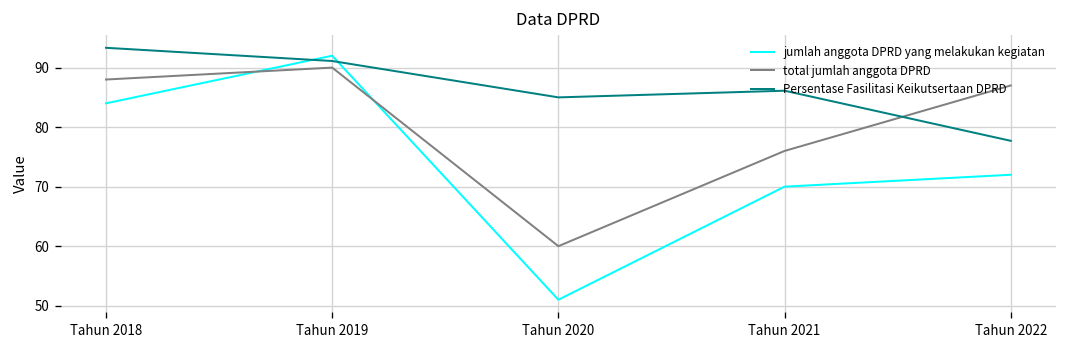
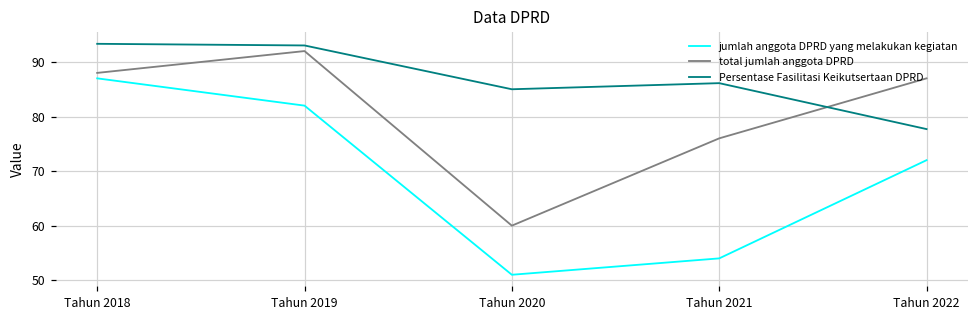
  {
    "jumlah anggota DPRD yang melakukan kegiatan": {
-     "Tahun 2018": 84,
-     "Tahun 2019": 92,
+     "Tahun 2018": 87,
+     "Tahun 2019": 82,
      "Tahun 2020": 51,
-     "Tahun 2021": 70,
+     "Tahun 2021": 54,
      "Tahun 2022": 72
    },
    "total jumlah anggota DPRD": {
      "Tahun 2018": 88,
-     "Tahun 2019": 90,
+     "Tahun 2019": 92,
      "Tahun 2020": 60,
      "Tahun 2021": 76,
      "Tahun 2022": 87
    },
    "Persentase Fasilitasi Keikutsertaan DPRD": {
      "Tahun 2018": 93,
-     "Tahun 2019": 91,
+     "Tahun 2019": 93,
      "Tahun 2020": 85,
      "Tahun 2021": 86,
      "Tahun 2022": 78
    }
  }
